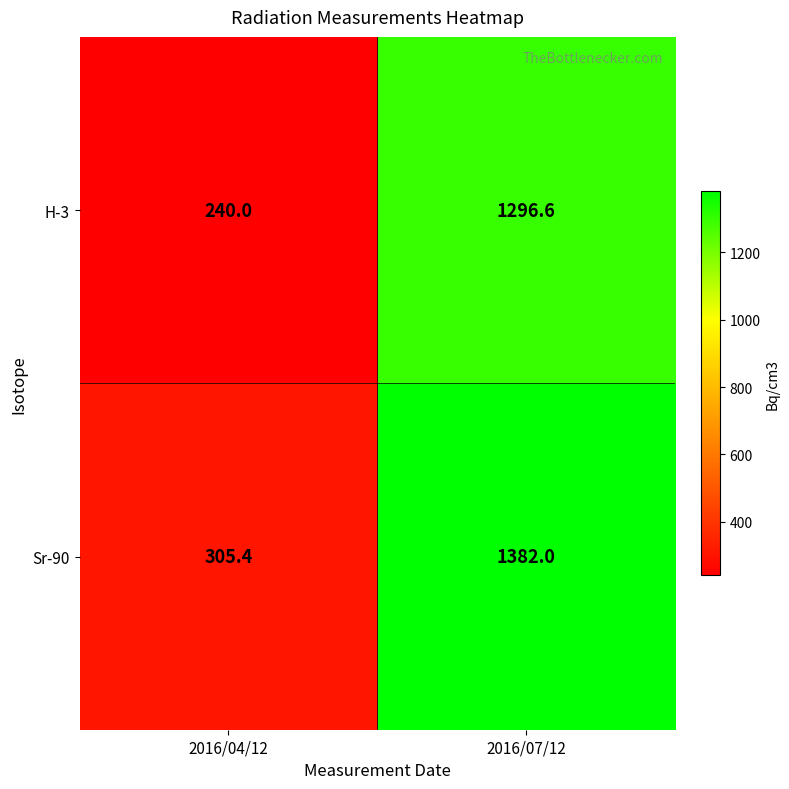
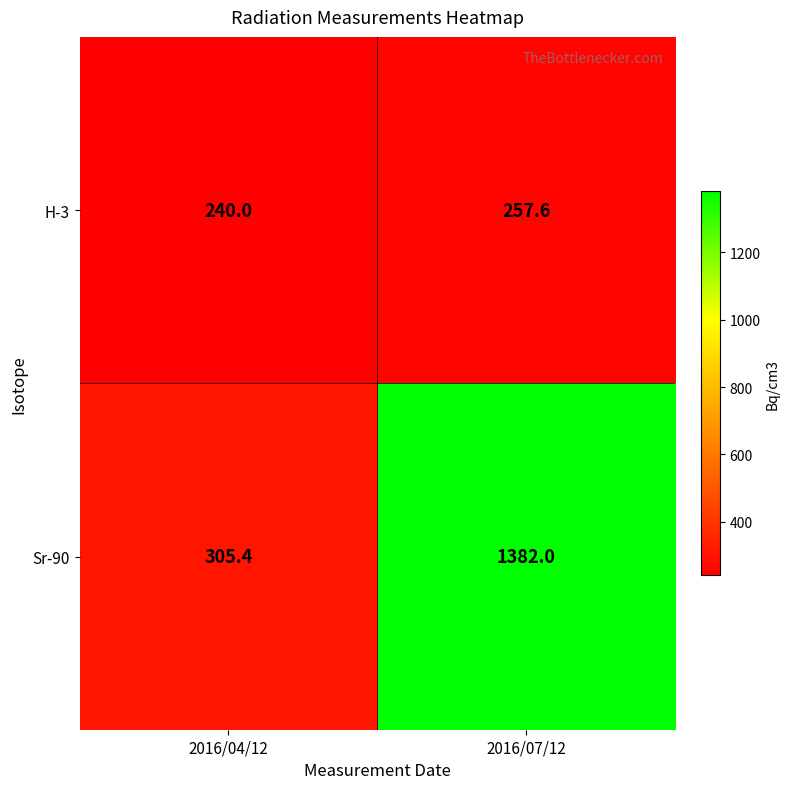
  {
    "H-3": {
      "2016/04/12": 240.0,
-     "2016/07/12": 1296.6
+     "2016/07/12": 257.6
    },
    "Sr-90": {
      "2016/04/12": 305.4,
      "2016/07/12": 1382.0
    }
  }
